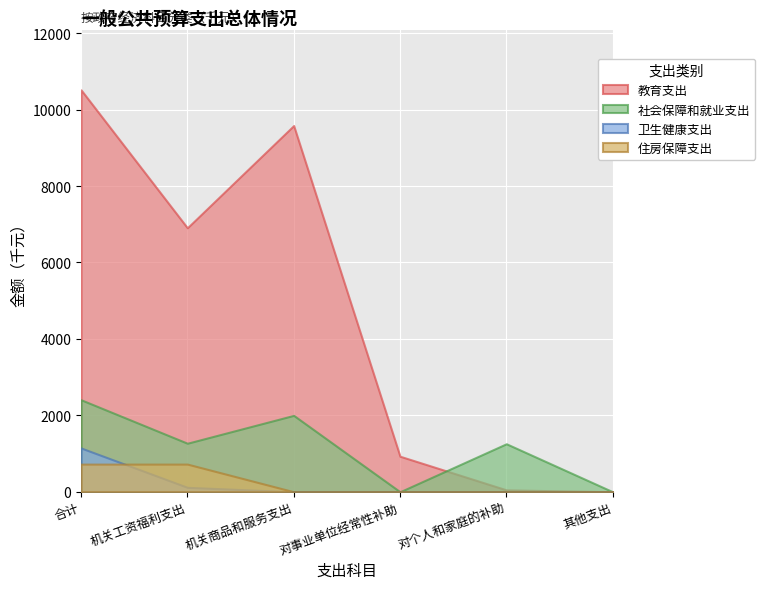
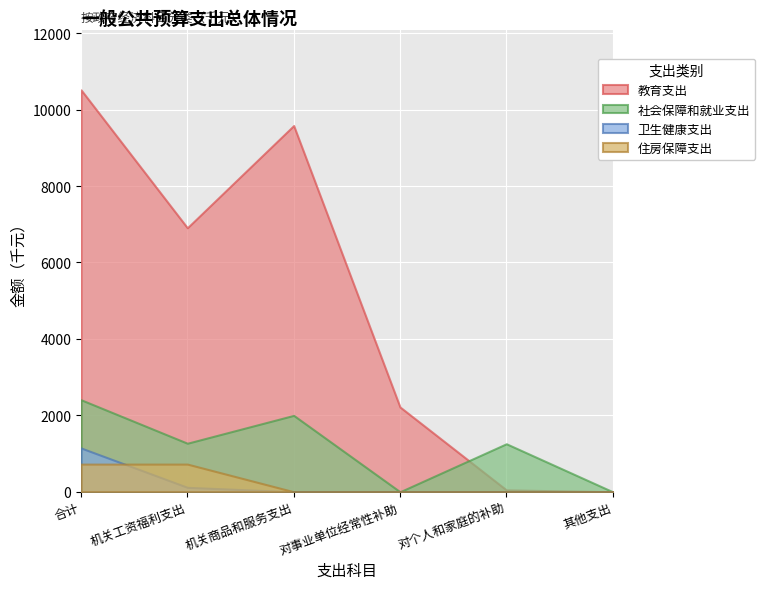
  {
    "教育支出": {
      "合计": 10500,
      "机关工资福利支出": 6900,
      "机关商品和服务支出": 9600,
-     "对事业单位经常性补助": 900
+     "对事业单位经常性补助": 2200
    },
    "社会保障和就业支出": {
      "合计": 2400,
      "机关工资福利支出": 1300,
      "机关商品和服务支出": 2000,
      "对个人和家庭的补助": 1300
    },
    "卫生健康支出": {
      "合计": 1100,
      "机关工资福利支出": 100
    },
    "住房保障支出": {
      "合计": 700,
      "机关工资福利支出": 700
    }
  }
